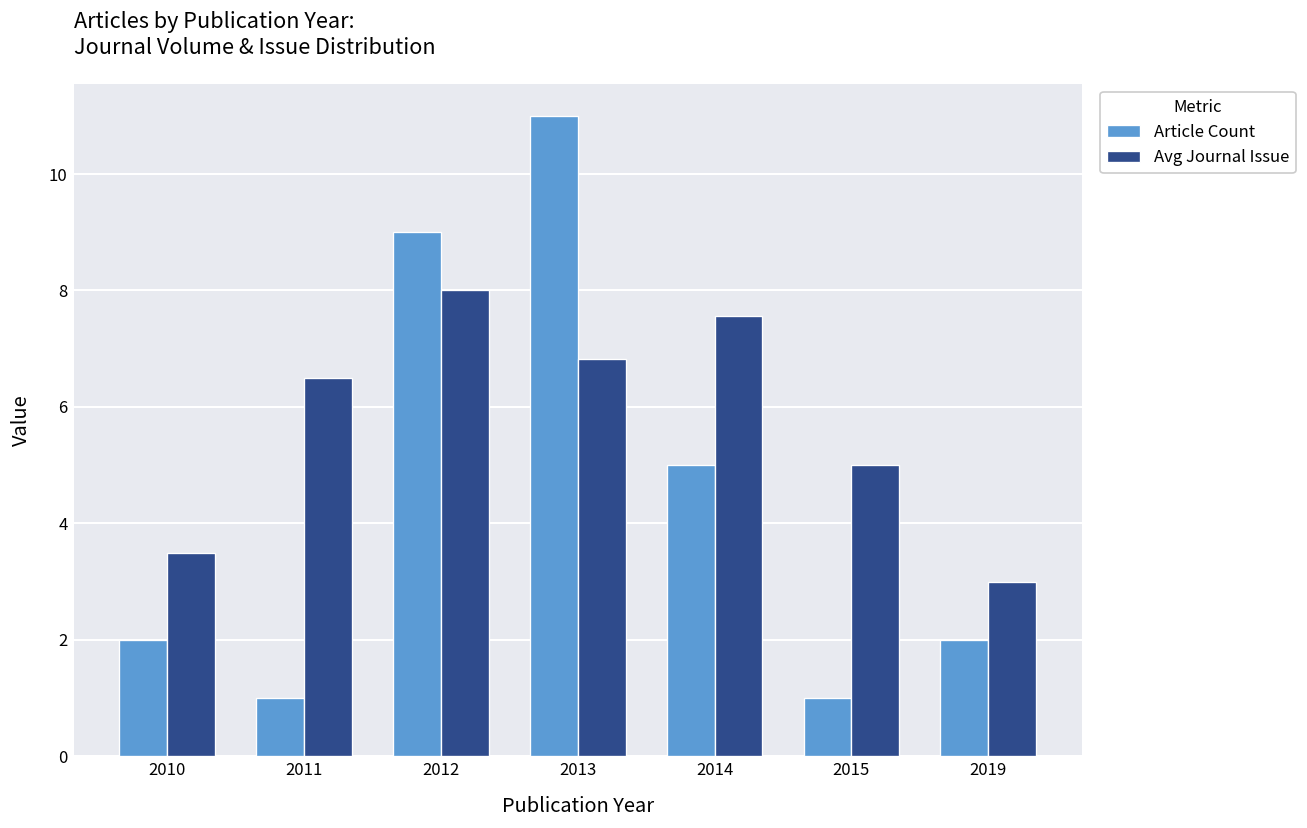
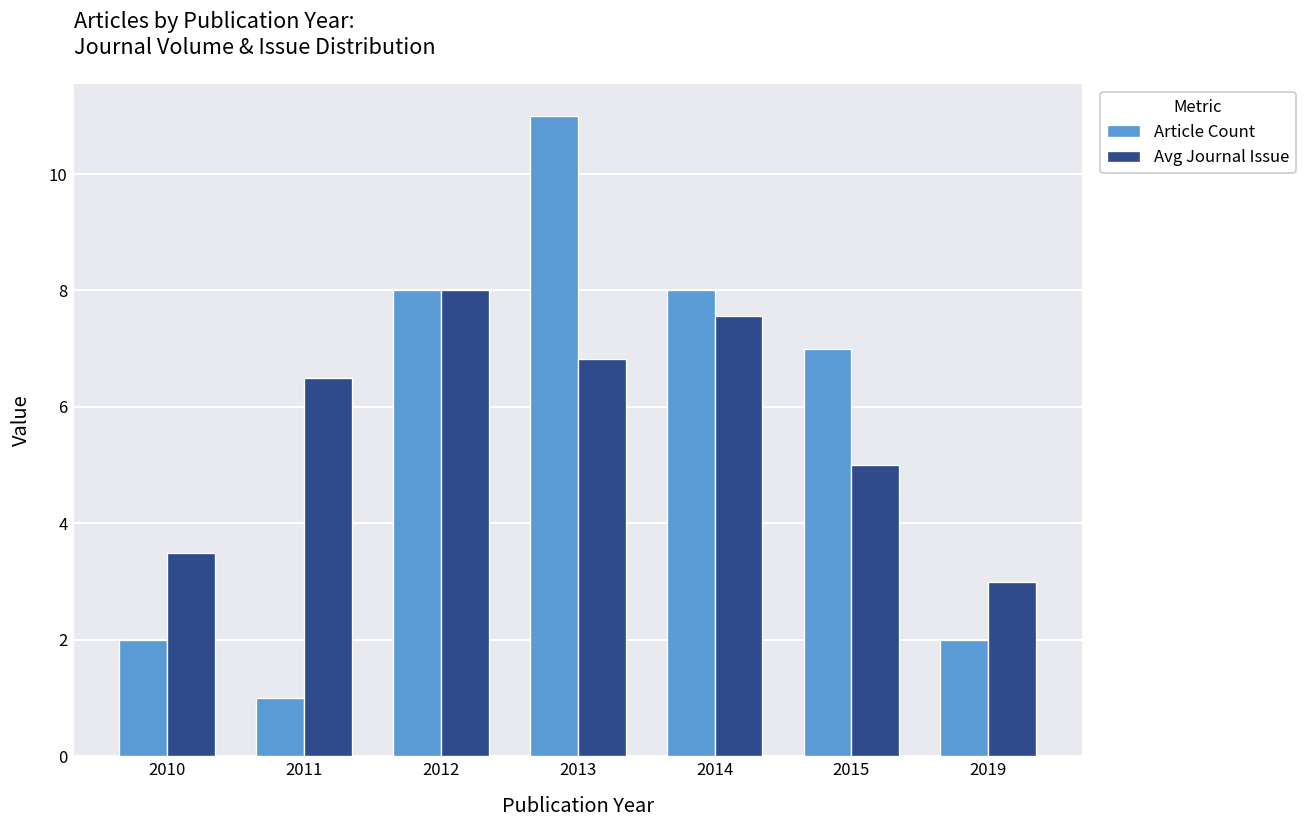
  {
    "Article Count": {
      "2010": 2,
      "2011": 1,
-     "2012": 9,
+     "2012": 8,
      "2013": 11,
-     "2014": 5,
-     "2015": 1,
+     "2014": 8,
+     "2015": 7,
      "2019": 2
    },
    "Avg Journal Issue": {
      "2010": 3.5,
      "2011": 6.5,
      "2012": 8,
      "2013": 6.8,
      "2014": 7.6,
      "2015": 5,
      "2019": 3
    }
  }
